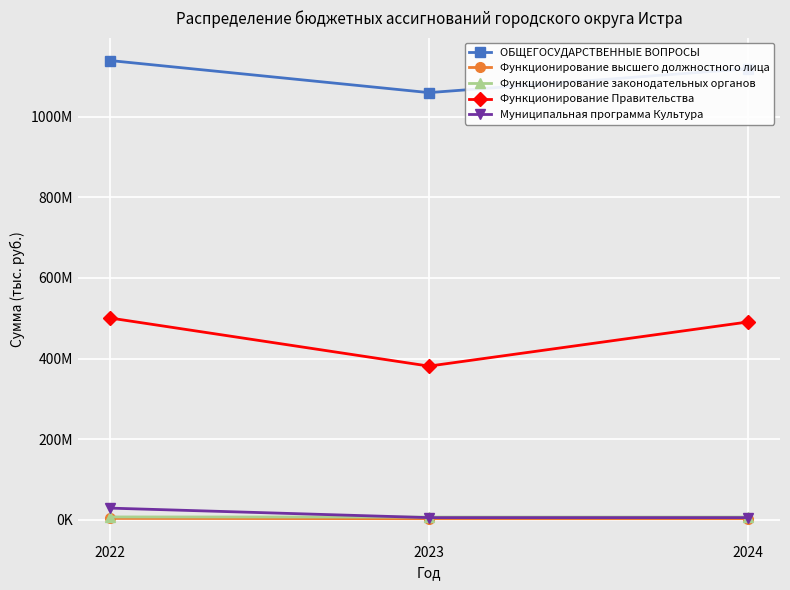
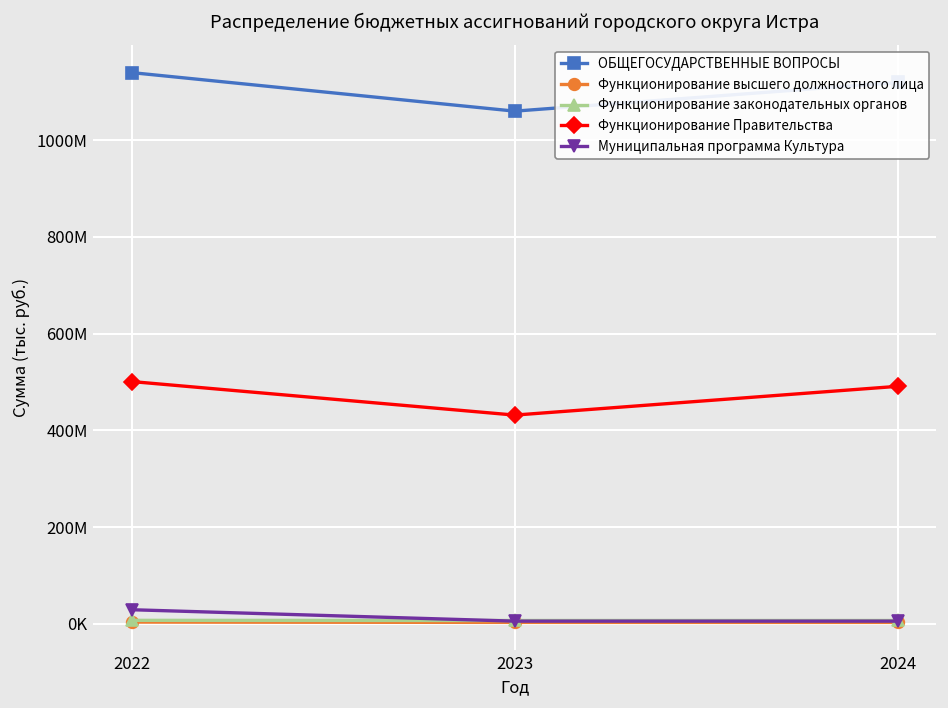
  {
    "ОБЩЕГОСУДАРСТВЕННЫЕ ВОПРОСЫ": {
      "2022": 1140000000,
      "2023": 1060000000
    },
    "Функционирование Правительства": {
      "2022": 500000000,
-     "2023": 380000000,
+     "2023": 430000000,
      "2024": 490000000
    },
    "Муниципальная программа Культура": {
      "2022": 30000000
    }
  }
